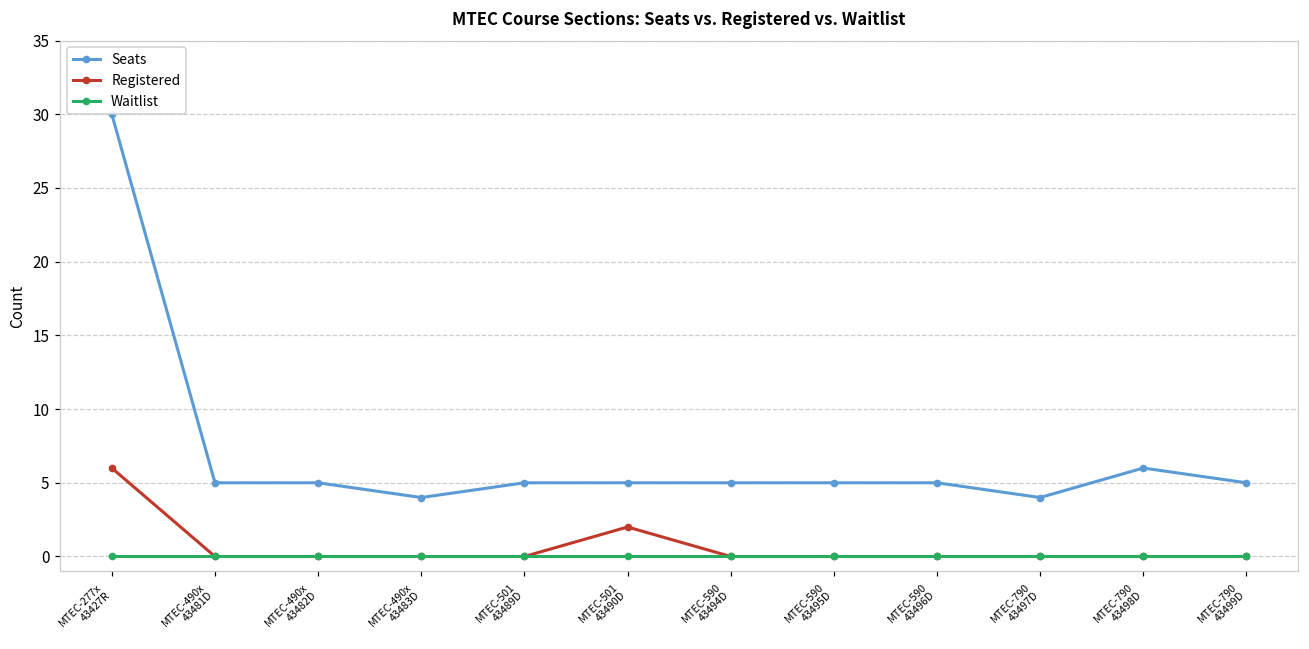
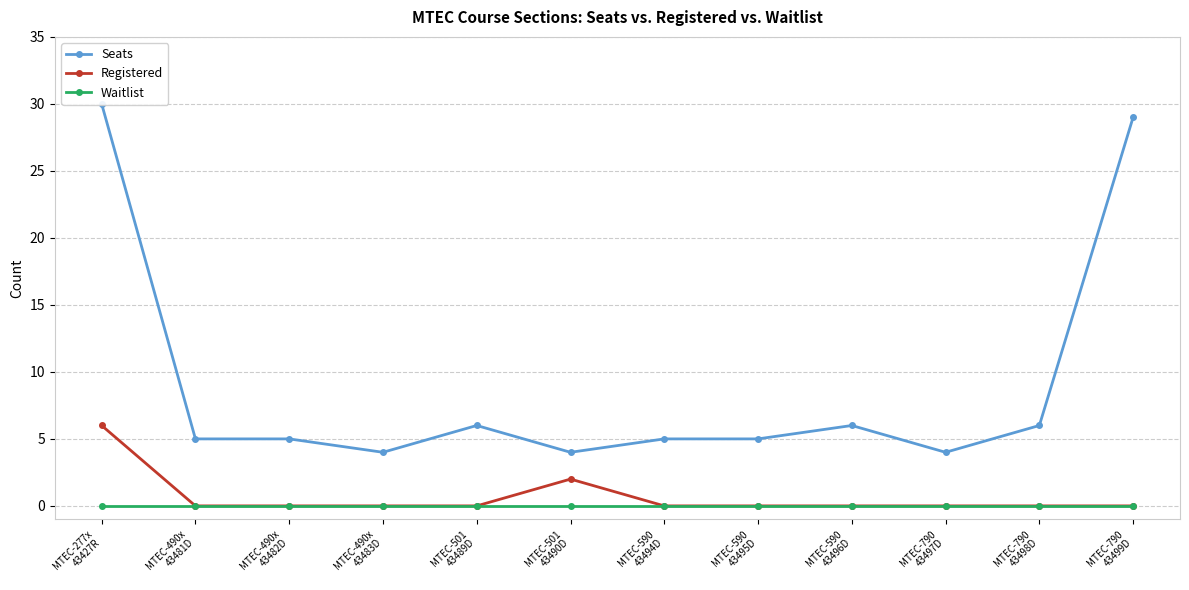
  {
    "Seats": {
      "MTEC-490x 43481D": 5,
      "MTEC-490x 43482D": 5,
      "MTEC-490x 43483D": 4,
-     "MTEC-501 43489D": 5,
-     "MTEC-501 43490D": 5,
+     "MTEC-501 43489D": 6,
+     "MTEC-501 43490D": 4,
      "MTEC-590 43494D": 5,
      "MTEC-590 43495D": 5,
-     "MTEC-590 43496D": 5,
+     "MTEC-590 43496D": 6,
      "MTEC-790 43497D": 4,
      "MTEC-790 43498D": 6,
-     "MTEC-790 43499D": 5
+     "MTEC-790 43499D": 29
    },
    "Registered": {
      "MTEC-277x 43427R": 6,
      "MTEC-501 43490D": 2
    },
    "Waitlist": {
      "MTEC-277x 43427R": 0,
      "MTEC-501 43490D": 0
    }
  }
